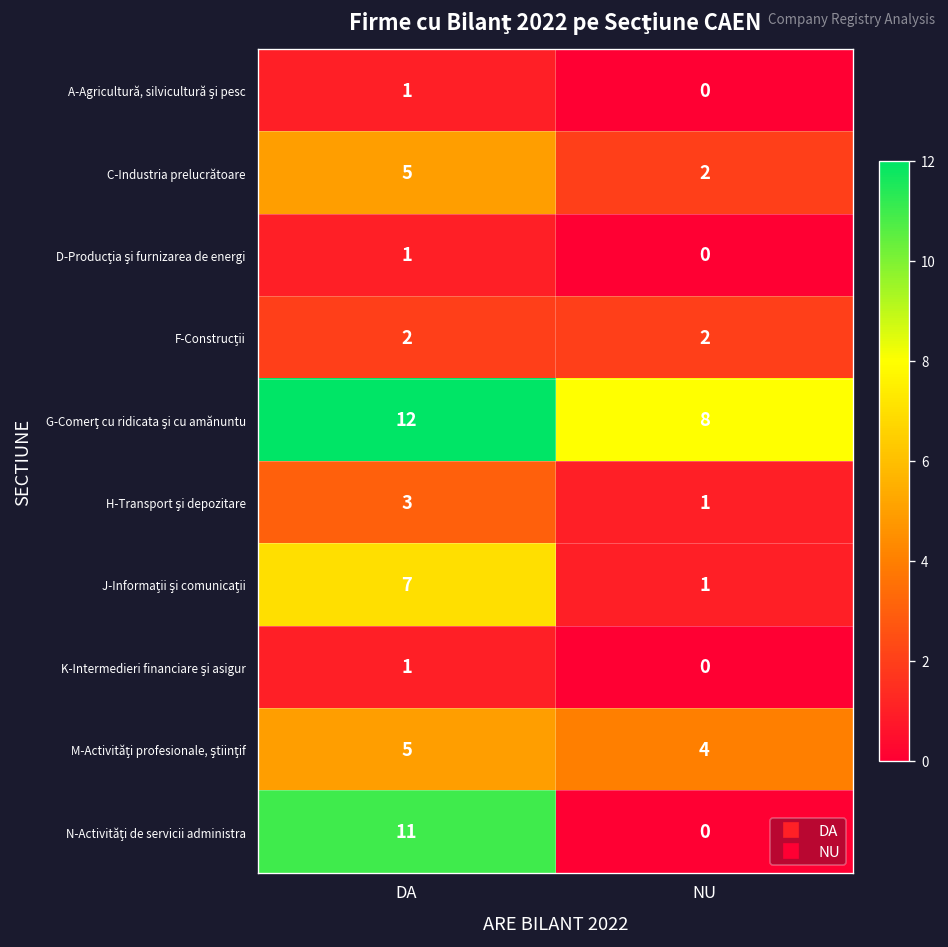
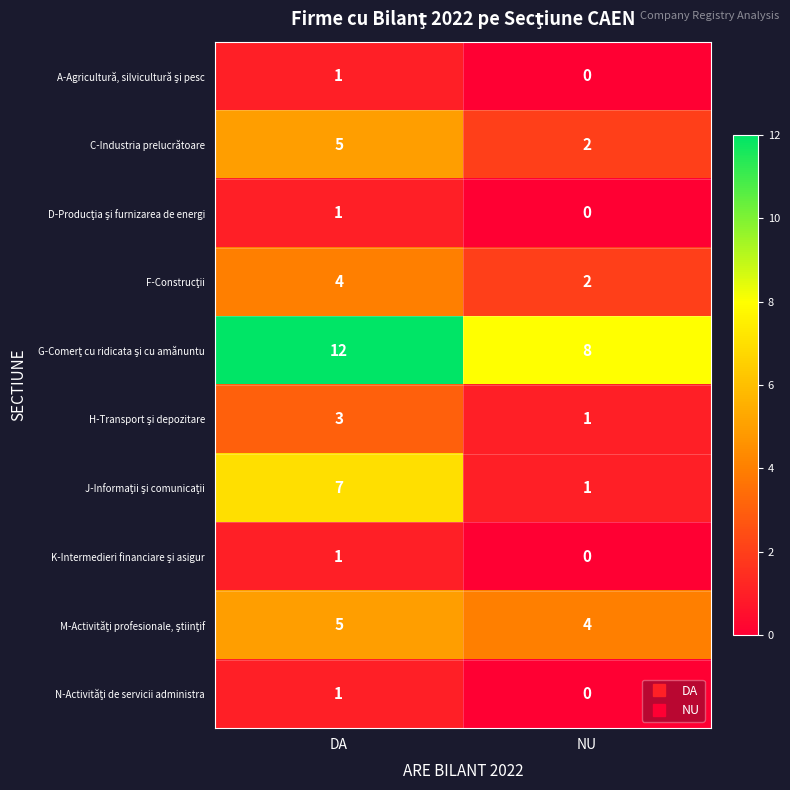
  {
    "A-Agricultură, silvicultură şi pesc": {
      "DA": 1,
      "NU": 0
    },
    "C-Industria prelucrătoare": {
      "DA": 5,
      "NU": 2
    },
    "D-Producţia şi furnizarea de energi": {
      "DA": 1,
      "NU": 0
    },
    "F-Construcţii": {
-     "DA": 2,
+     "DA": 4,
      "NU": 2
    },
    "G-Comerţ cu ridicata şi cu amănuntu": {
      "DA": 12,
      "NU": 8
    },
    "H-Transport şi depozitare": {
      "DA": 3,
      "NU": 1
    },
    "J-Informaţii şi comunicaţii": {
      "DA": 7,
      "NU": 1
    },
    "K-Intermedieri financiare şi asigur": {
      "DA": 1,
      "NU": 0
    },
    "M-Activităţi profesionale, ştiinţif": {
      "DA": 5,
      "NU": 4
    },
    "N-Activităţi de servicii administra": {
-     "DA": 11,
+     "DA": 1,
      "NU": 0
    }
  }
